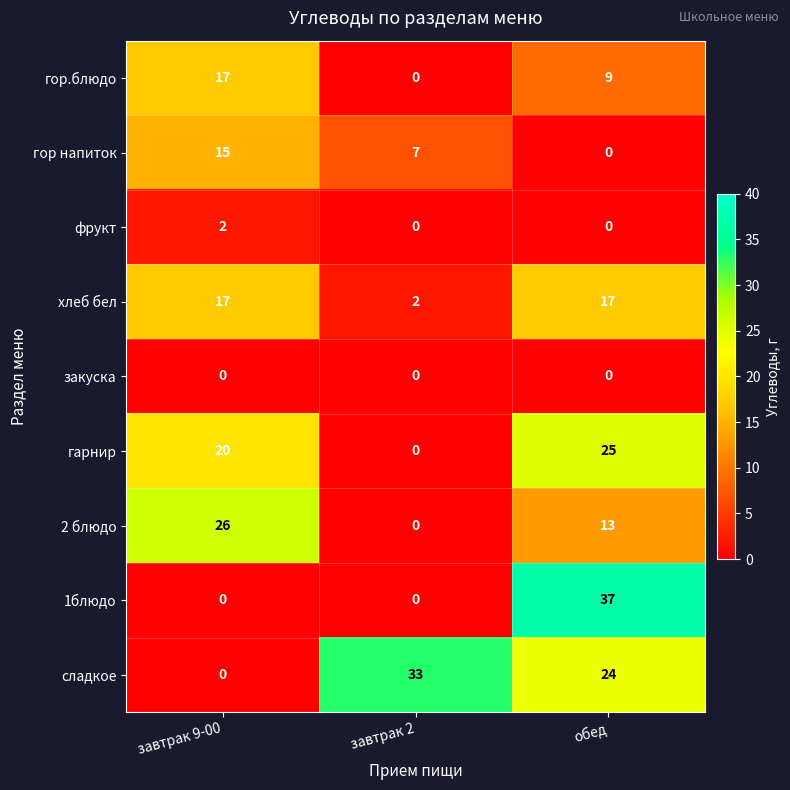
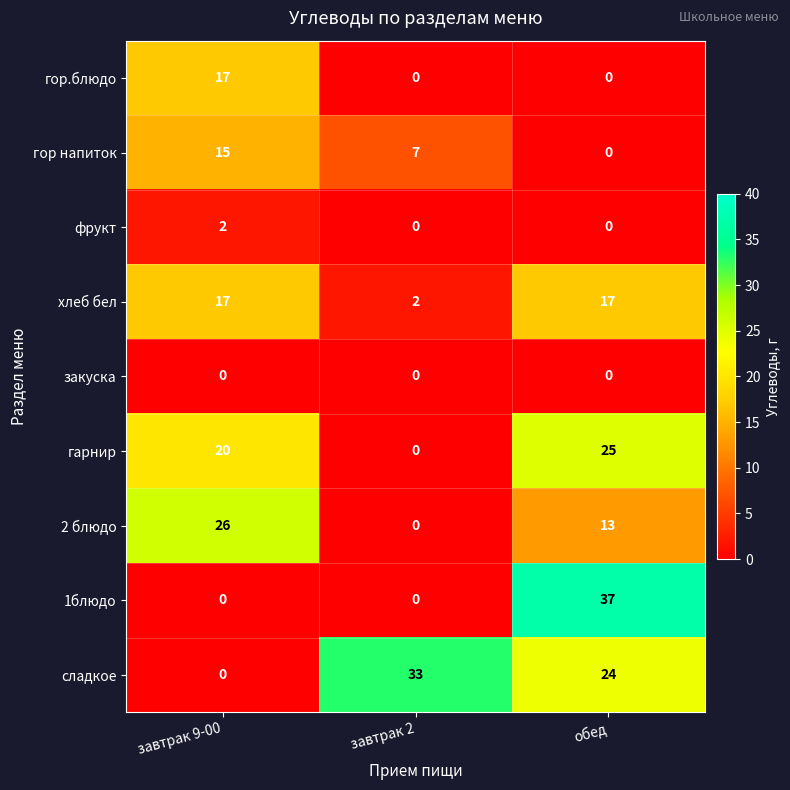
  {
    "гор.блюдо": {
      "завтрак 9-00": 17,
      "завтрак 2": 0,
-     "обед": 9
+     "обед": 0
    },
    "гор напиток": {
      "завтрак 9-00": 15,
      "завтрак 2": 7,
      "обед": 0
    },
    "фрукт": {
      "завтрак 9-00": 2,
      "завтрак 2": 0,
      "обед": 0
    },
    "хлеб бел": {
      "завтрак 9-00": 17,
      "завтрак 2": 2,
      "обед": 17
    },
    "закуска": {
      "завтрак 9-00": 0,
      "завтрак 2": 0,
      "обед": 0
    },
    "гарнир": {
      "завтрак 9-00": 20,
      "завтрак 2": 0,
      "обед": 25
    },
    "2 блюдо": {
      "завтрак 9-00": 26,
      "завтрак 2": 0,
      "обед": 13
    },
    "1блюдо": {
      "завтрак 9-00": 0,
      "завтрак 2": 0,
      "обед": 37
    },
    "сладкое": {
      "завтрак 9-00": 0,
      "завтрак 2": 33,
      "обед": 24
    }
  }
